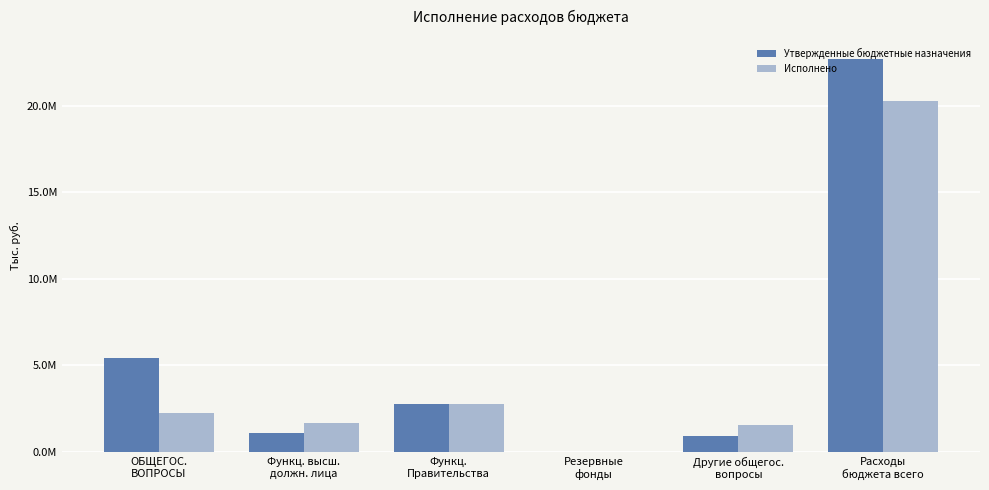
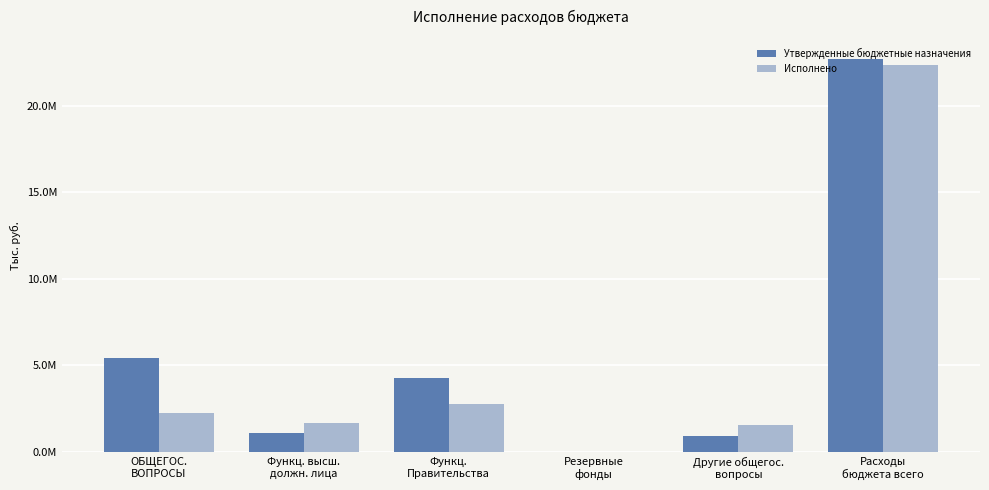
  {
    "Утвержденные бюджетные назначения": {
      "ОБЩЕГОС. ВОПРОСЫ": 5400000,
      "Функц. высш. должн. лица": 1100000,
-     "Функц. Правительства": 2800000,
+     "Функц. Правительства": 4300000,
      "Другие общегос. вопросы": 900000,
      "Расходы бюджета всего": 22700000
    },
    "Исполнено": {
      "ОБЩЕГОС. ВОПРОСЫ": 2200000,
      "Функц. высш. должн. лица": 1700000,
      "Функц. Правительства": 2800000,
      "Резервные фонды": 0,
      "Другие общегос. вопросы": 1600000,
-     "Расходы бюджета всего": 20200000
+     "Расходы бюджета всего": 22300000
    }
  }
